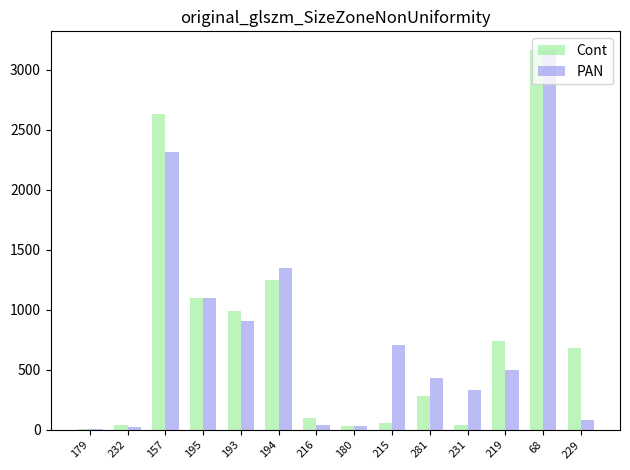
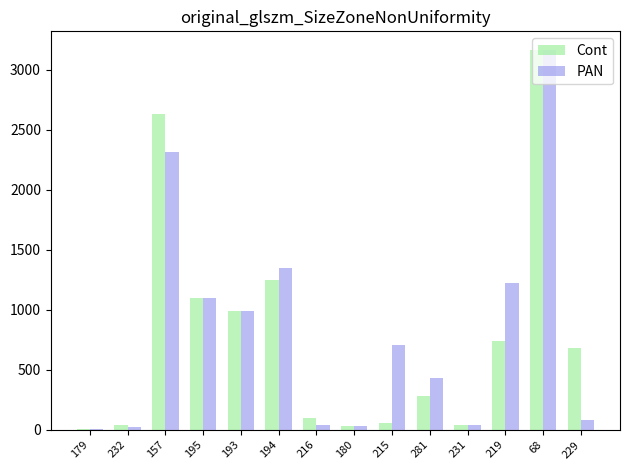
  {
    "Cont": {
      "232": 50,
      "157": 2630,
      "195": 1100,
      "193": 990,
      "194": 1250,
      "216": 100,
      "180": 30,
      "215": 50,
      "281": 280,
      "231": 40,
      "219": 740,
      "229": 690
    },
    "PAN": {
      "232": 30,
      "157": 2310,
      "195": 1100,
-     "193": 910,
+     "193": 990,
      "194": 1350,
      "216": 40,
      "180": 30,
      "215": 700,
      "281": 430,
-     "231": 340,
-     "219": 500,
+     "231": 40,
+     "219": 1220,
      "229": 80
    }
  }
